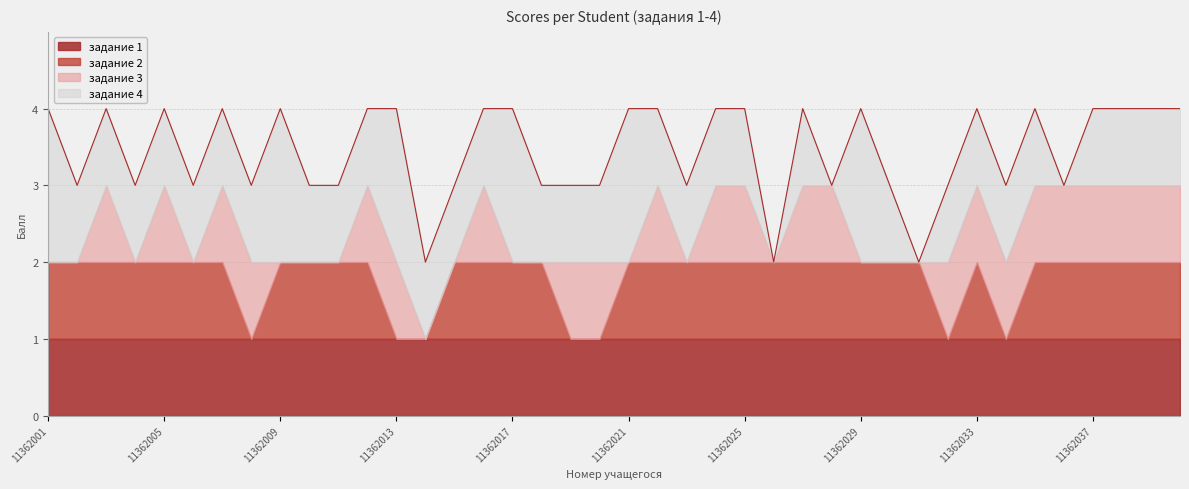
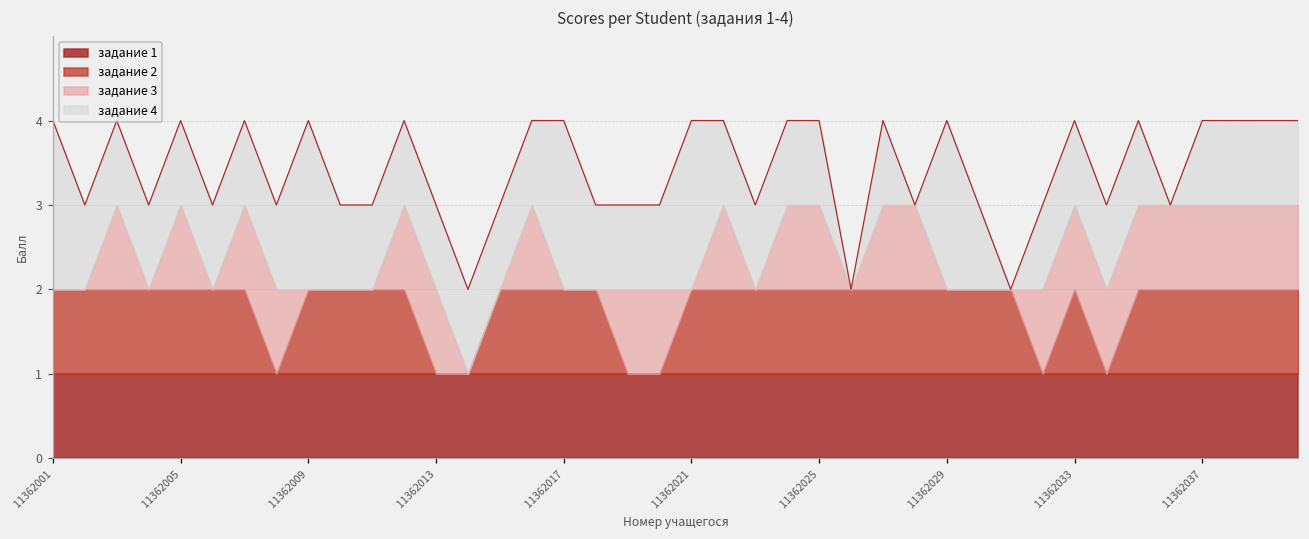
  {
    "задание 3": {
      "11362005": 1,
      "11362013": 1,
      "11362025": 1,
      "11362033": 1,
      "11362037": 1
    },
    "задание 4": {
      "11362001": 2,
      "11362005": 1,
      "11362009": 2,
-     "11362013": 2,
+     "11362013": 1,
      "11362017": 2,
      "11362021": 2,
      "11362025": 1,
      "11362029": 2,
      "11362033": 1,
      "11362037": 1
    }
  }
